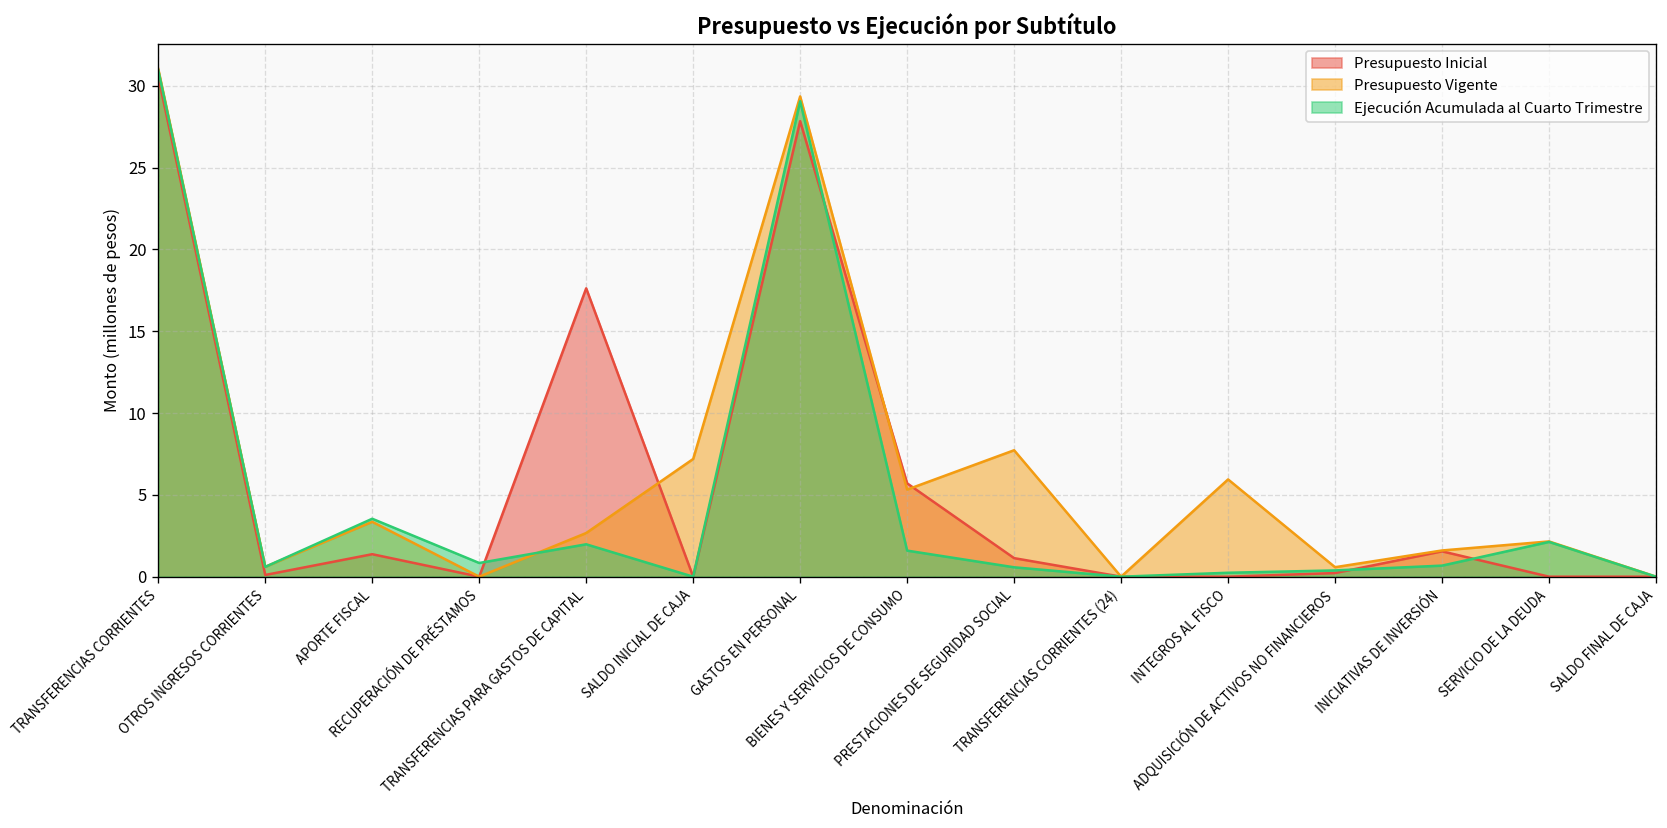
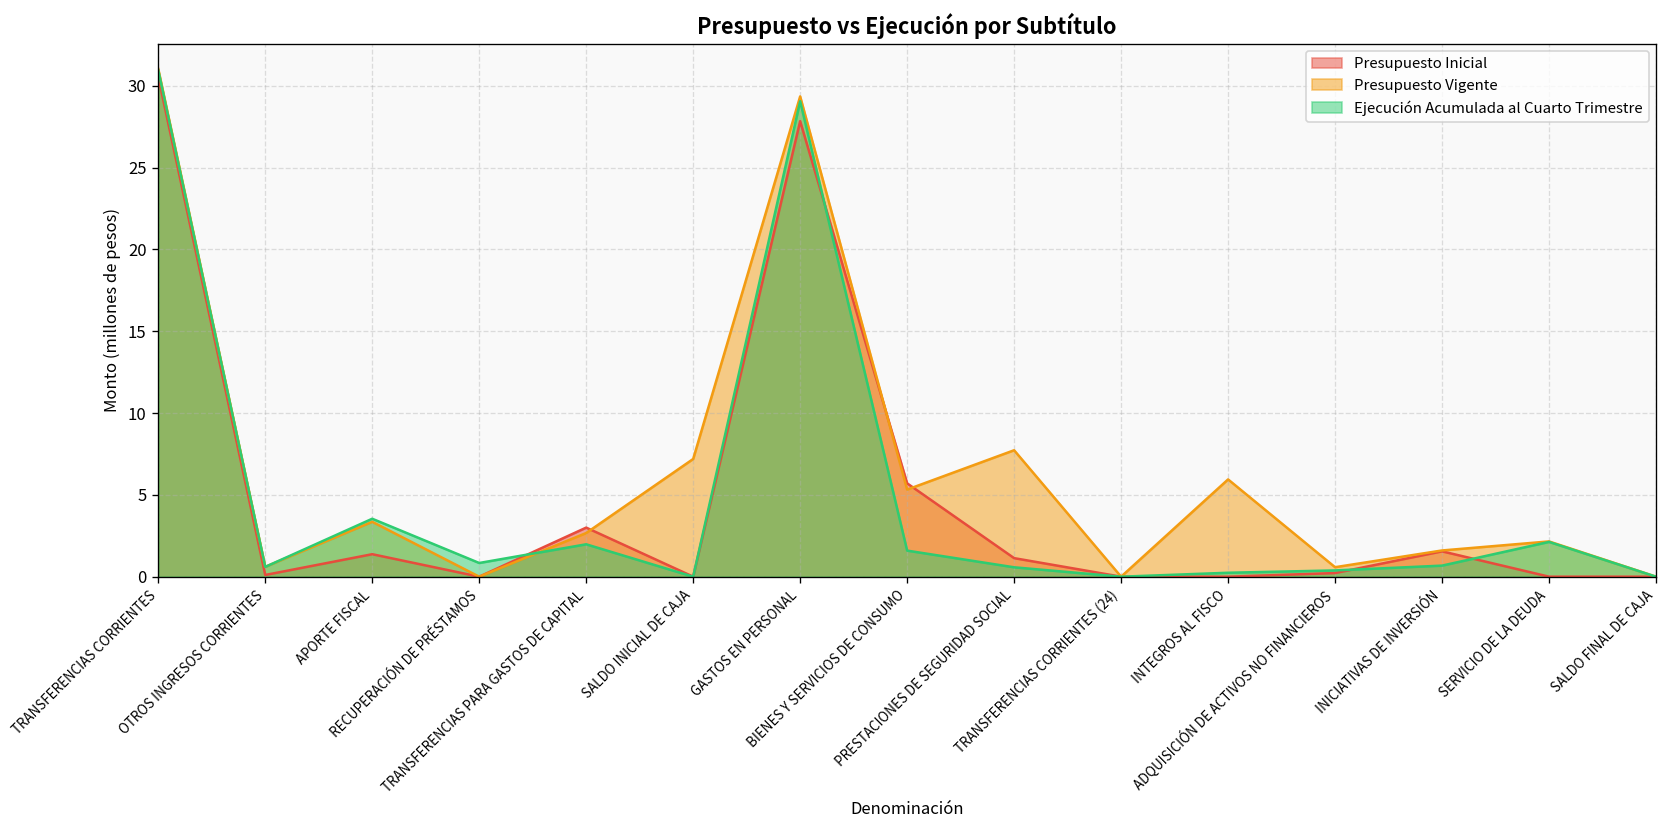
  {
    "Presupuesto Inicial": {
      "TRANSFERENCIAS CORRIENTES": 30.5,
      "OTROS INGRESOS CORRIENTES": 0.1,
      "APORTE FISCAL": 1.4,
-     "TRANSFERENCIAS PARA GASTOS DE CAPITAL": 17.6,
+     "TRANSFERENCIAS PARA GASTOS DE CAPITAL": 3.0,
      "GASTOS EN PERSONAL": 27.8,
      "BIENES Y SERVICIOS DE CONSUMO": 5.7,
      "PRESTACIONES DE SEGURIDAD SOCIAL": 1.1,
      "INTEGROS AL FISCO": 0.0,
      "SERVICIO DE LA DEUDA": 0.0
    },
    "Presupuesto Vigente": {
      "TRANSFERENCIAS PARA GASTOS DE CAPITAL": 2.7,
      "SALDO INICIAL DE CAJA": 7.2,
      "GASTOS EN PERSONAL": 29.3,
      "BIENES Y SERVICIOS DE CONSUMO": 5.3,
      "PRESTACIONES DE SEGURIDAD SOCIAL": 7.7,
      "INTEGROS AL FISCO": 5.9,
      "ADQUISICIÓN DE ACTIVOS NO FINANCIEROS": 0.6
    },
    "Ejecución Acumulada al Cuarto Trimestre": {
      "RECUPERACIÓN DE PRÉSTAMOS": 0.8,
      "TRANSFERENCIAS PARA GASTOS DE CAPITAL": 2.0,
      "GASTOS EN PERSONAL": 29.0,
      "BIENES Y SERVICIOS DE CONSUMO": 1.6,
      "PRESTACIONES DE SEGURIDAD SOCIAL": 0.6,
      "INTEGROS AL FISCO": 0.2,
      "INICIATIVAS DE INVERSIÓN": 0.7
    }
  }
